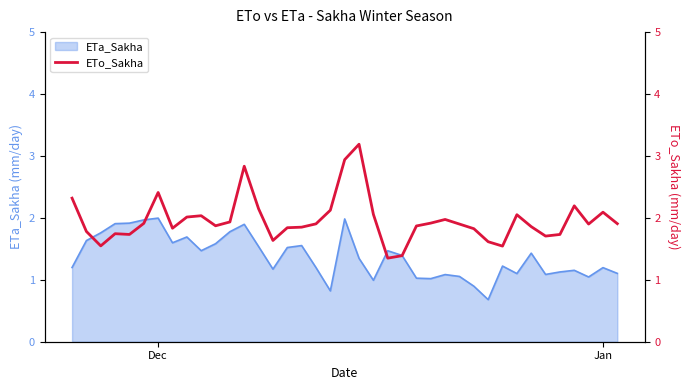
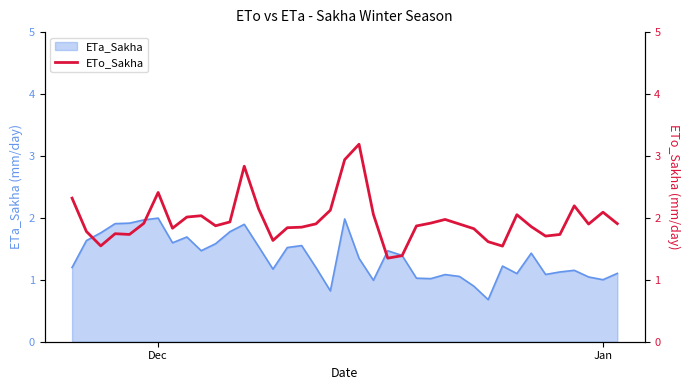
  {
    "ETa_Sakha": {
      "Dec": 2.0,
-     "Jan": 1.2
+     "Jan": 1.0
    },
    "ETo_Sakha": {
      "Dec": 2.4,
      "Jan": 2.1
    }
  }
